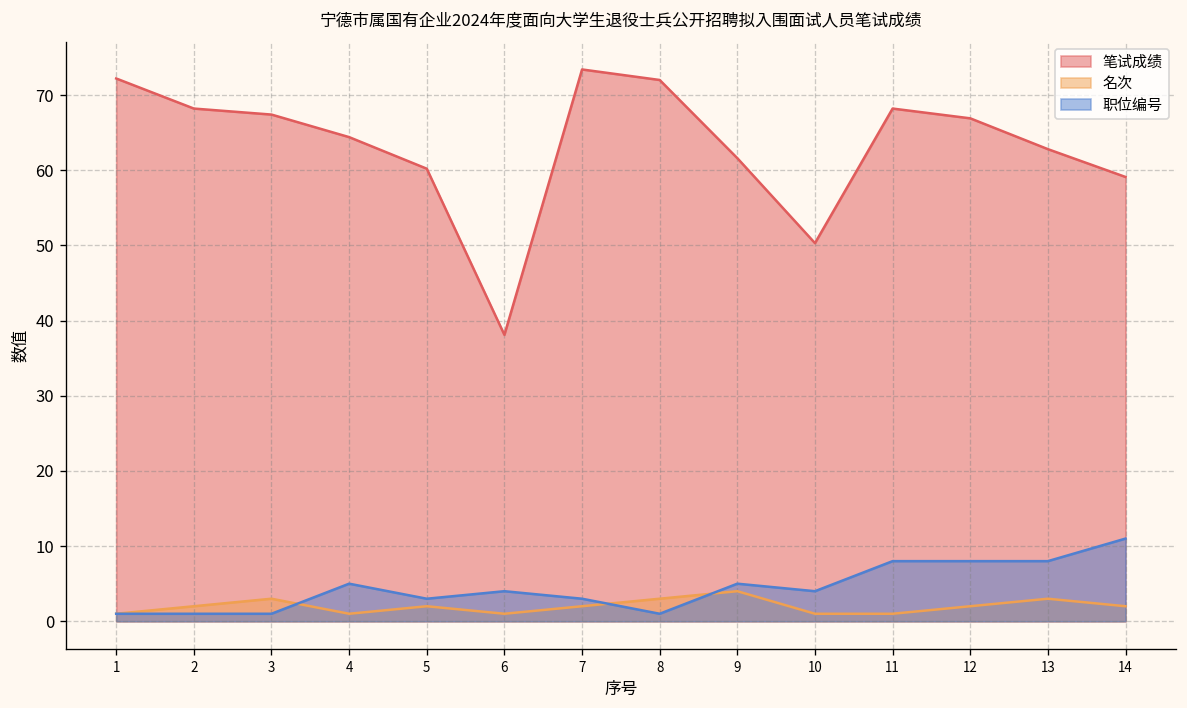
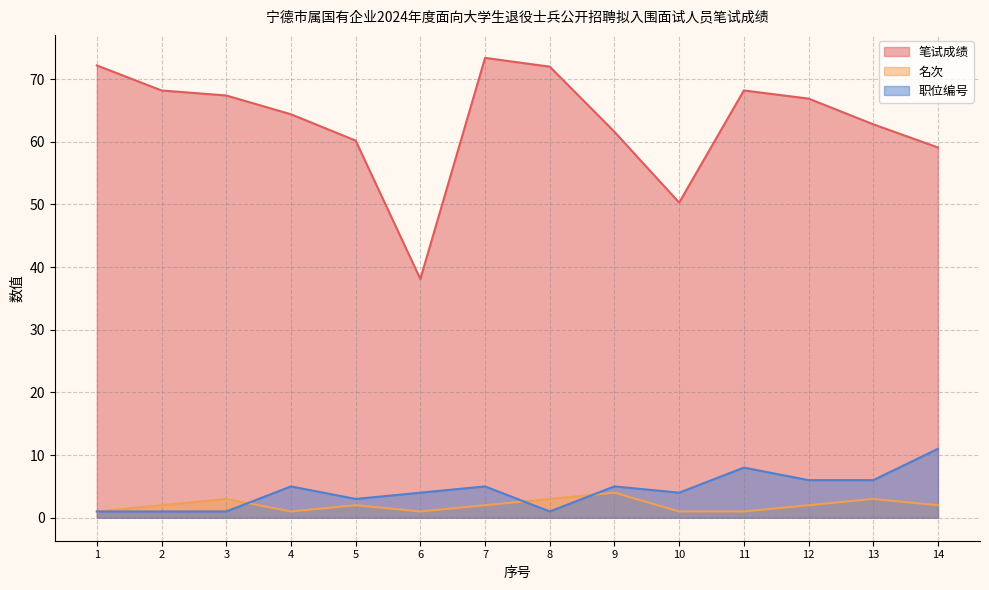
  {
    "职位编号": {
      "2": 1,
      "3": 1,
      "4": 5,
      "5": 3,
      "6": 4,
-     "7": 3,
+     "7": 5,
      "8": 1,
      "9": 5,
      "10": 4,
      "11": 8,
-     "12": 8,
-     "13": 8,
+     "12": 6,
+     "13": 6,
      "14": 11
    }
  }
